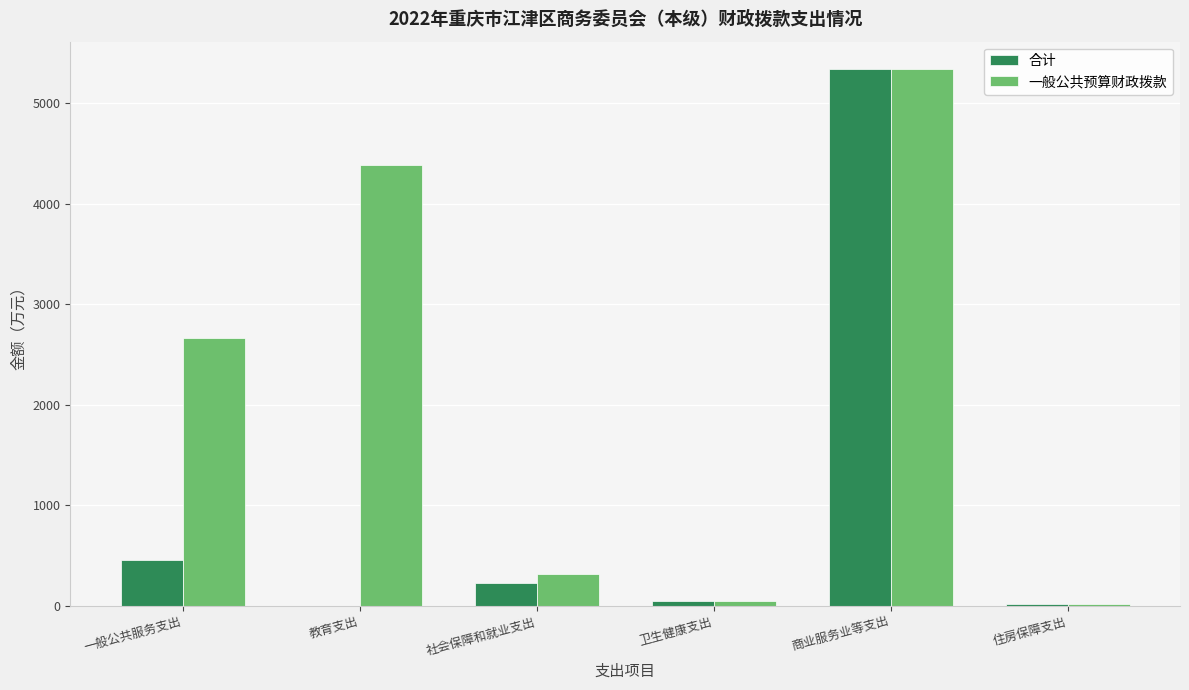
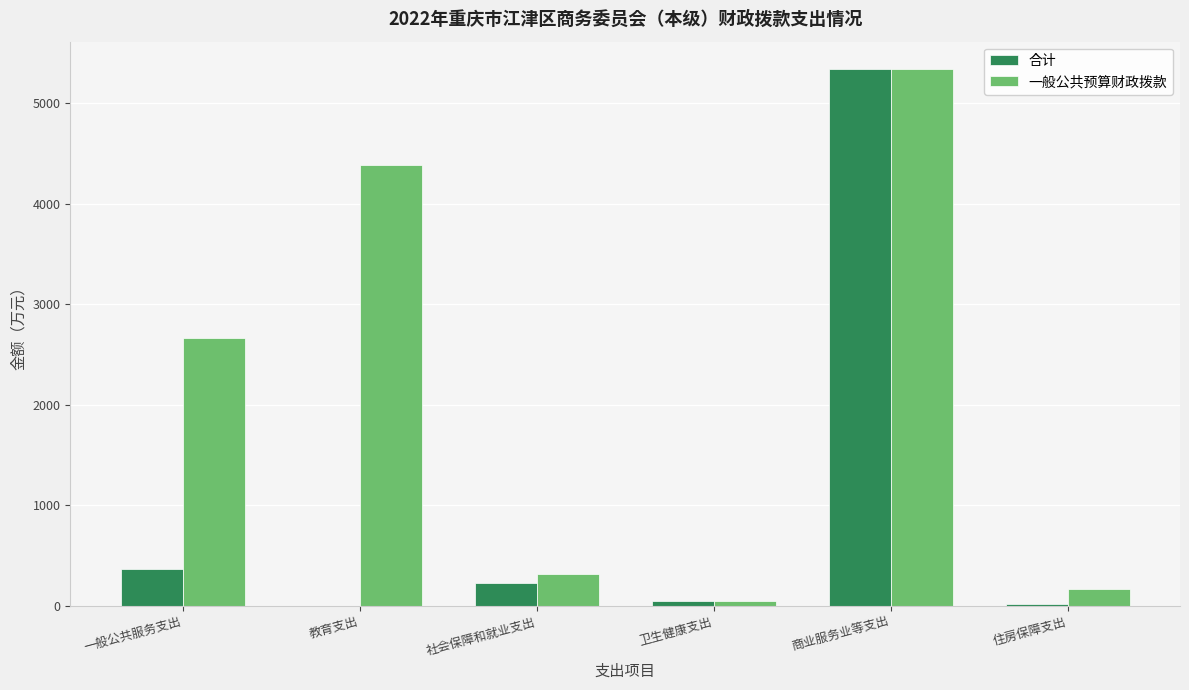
  {
    "合计": {
-     "一般公共服务支出": 460,
+     "一般公共服务支出": 370,
      "社会保障和就业支出": 230,
      "卫生健康支出": 50,
      "商业服务业等支出": 5350
    },
    "一般公共预算财政拨款": {
      "一般公共服务支出": 2670,
      "教育支出": 4390,
      "社会保障和就业支出": 320,
      "卫生健康支出": 50,
      "商业服务业等支出": 5350,
-     "住房保障支出": 20
+     "住房保障支出": 170
    }
  }
